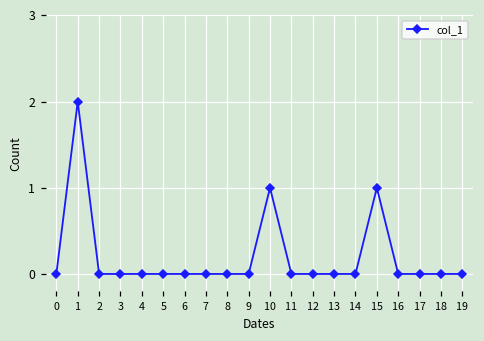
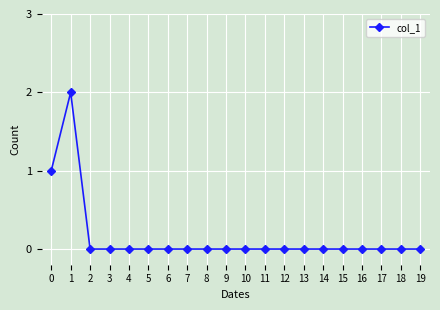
  {
-   "0": 0,
+   "0": 1,
    "1": 2,
    "2": 0,
    "3": 0,
    "4": 0,
    "5": 0,
    "6": 0,
    "7": 0,
    "8": 0,
    "9": 0,
-   "10": 1,
+   "10": 0,
    "11": 0,
    "12": 0,
    "13": 0,
    "14": 0,
-   "15": 1,
+   "15": 0,
    "16": 0,
    "17": 0,
    "18": 0,
    "19": 0
  }
